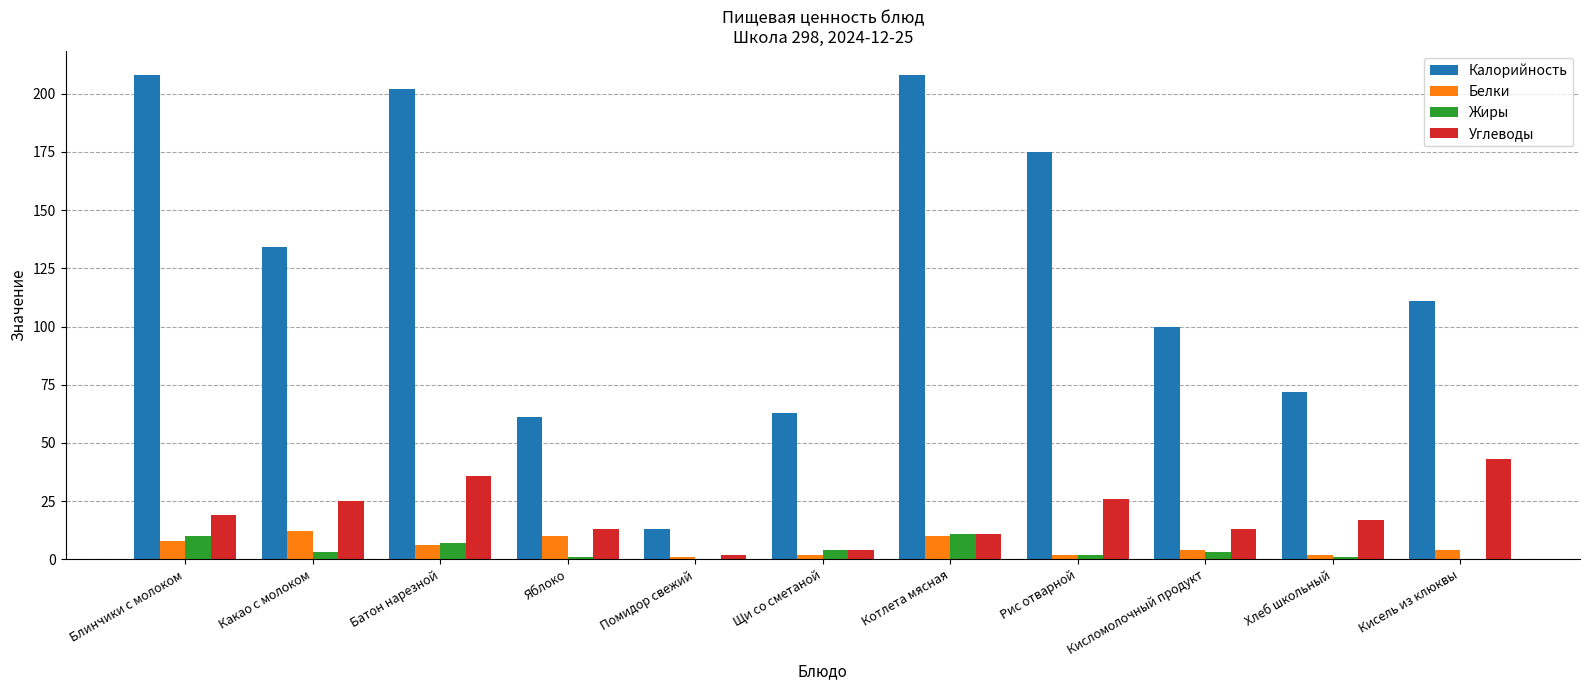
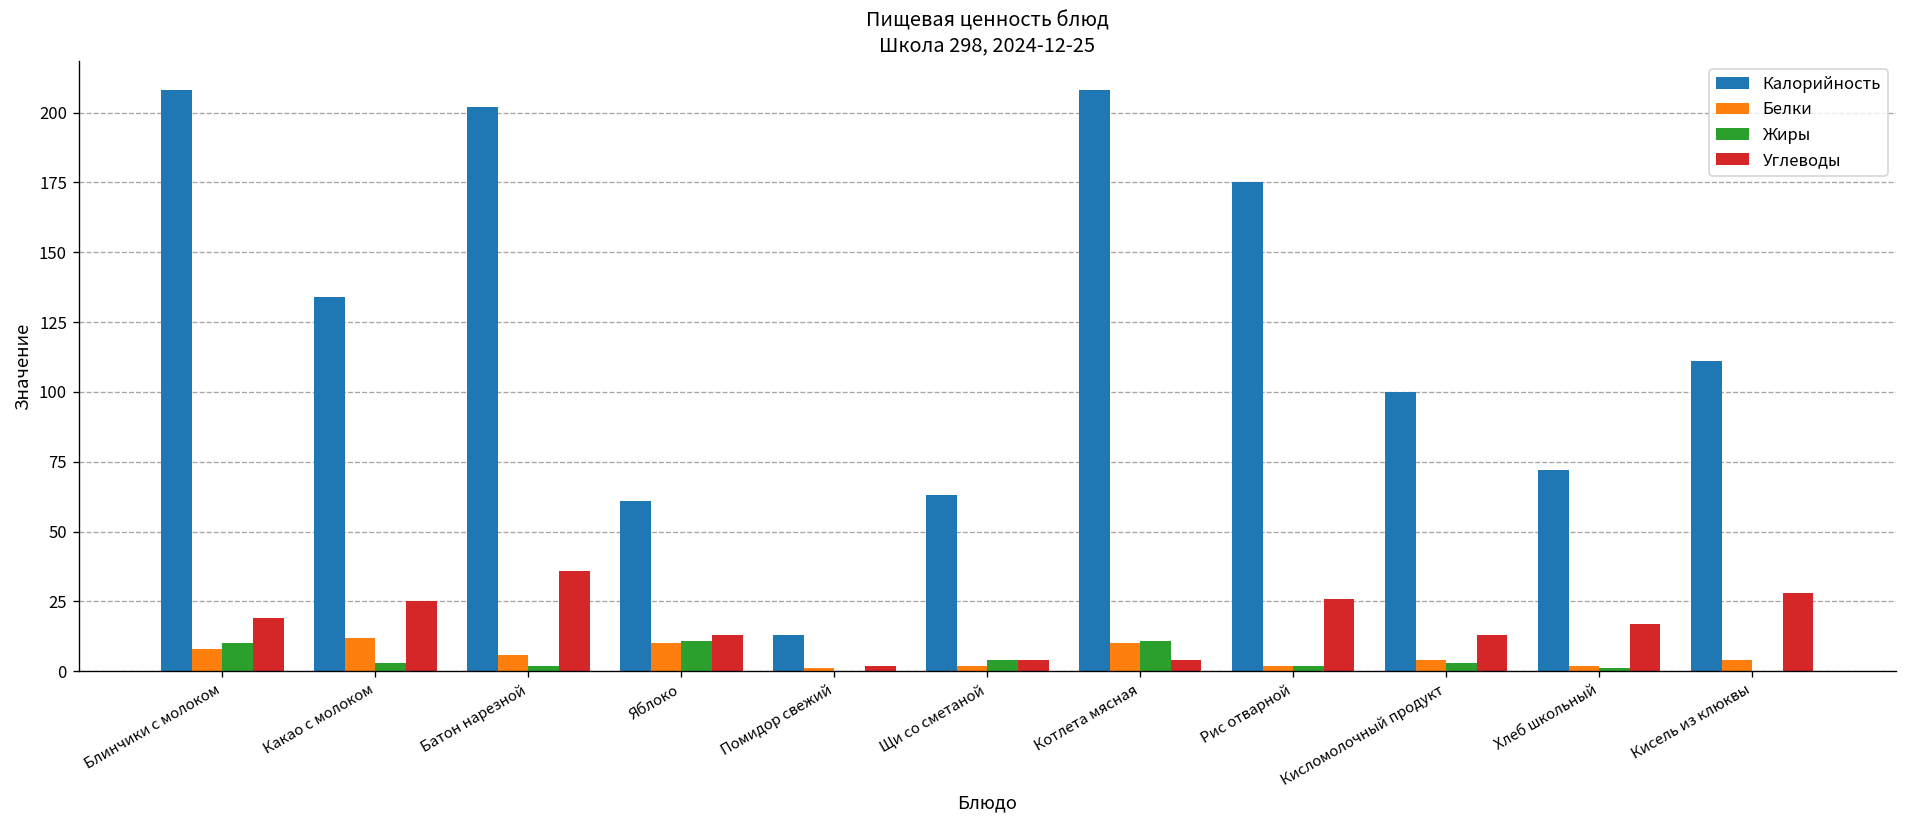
  {
    "Калорийность": {
      "Блинчики с молоком": 208,
      "Какао с молоком": 134,
      "Батон нарезной": 202,
      "Яблоко": 61,
      "Помидор свежий": 13,
      "Щи со сметаной": 63,
      "Котлета мясная": 208,
      "Рис отварной": 175,
      "Кисломолочный продукт": 100,
      "Хлеб школьный": 72,
      "Кисель из клюквы": 111
    },
    "Белки": {
      "Блинчики с молоком": 8,
      "Какао с молоком": 12,
      "Батон нарезной": 6,
      "Яблоко": 10,
      "Щи со сметаной": 2,
      "Котлета мясная": 10,
      "Рис отварной": 2,
      "Кисломолочный продукт": 4,
      "Хлеб школьный": 2,
      "Кисель из клюквы": 4
    },
    "Жиры": {
      "Блинчики с молоком": 10,
      "Какао с молоком": 3,
-     "Батон нарезной": 7,
-     "Яблоко": 1,
+     "Батон нарезной": 2,
+     "Яблоко": 11,
      "Помидор свежий": 0,
      "Щи со сметаной": 4,
      "Котлета мясная": 11,
      "Рис отварной": 2,
      "Кисломолочный продукт": 3,
      "Кисель из клюквы": 0
    },
    "Углеводы": {
      "Блинчики с молоком": 19,
      "Какао с молоком": 25,
      "Батон нарезной": 36,
      "Яблоко": 13,
      "Помидор свежий": 2,
      "Щи со сметаной": 4,
-     "Котлета мясная": 11,
+     "Котлета мясная": 4,
      "Рис отварной": 26,
      "Кисломолочный продукт": 13,
      "Хлеб школьный": 17,
-     "Кисель из клюквы": 43
+     "Кисель из клюквы": 28
    }
  }
